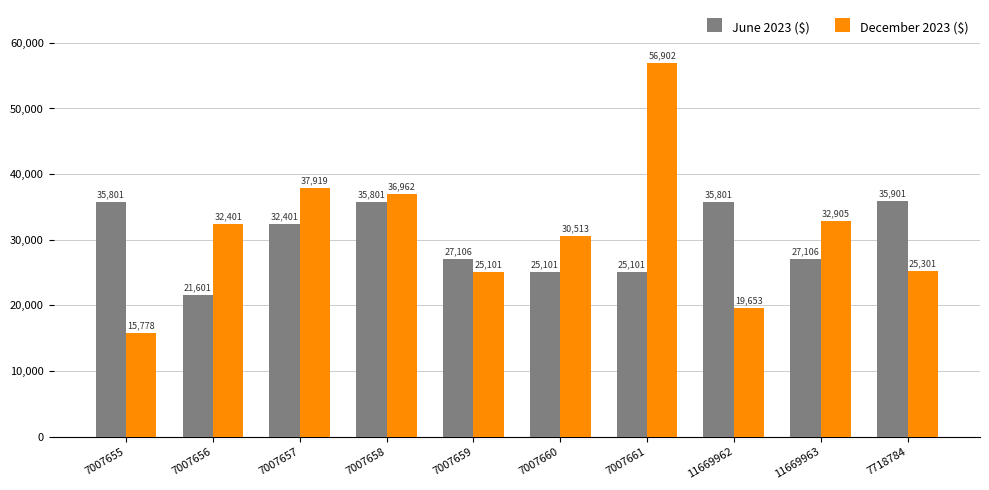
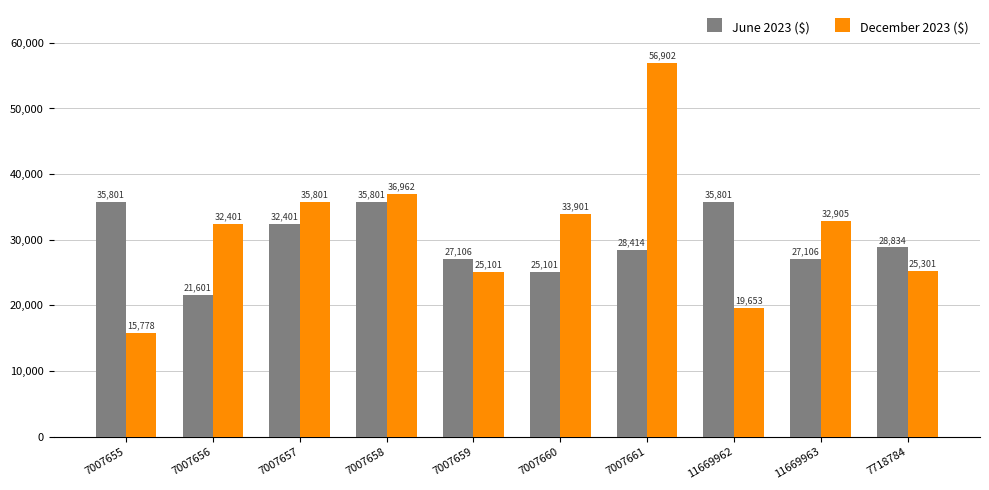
  {
    "June 2023 ($)": {
      "7007655": "35,801",
      "7007656": "21,601",
      "7007657": "32,401",
      "7007658": "35,801",
      "7007659": "27,106",
      "7007660": "25,101",
-     "7007661": "25,101",
+     "7007661": "28,414",
      "11669962": "35,801",
      "11669963": "27,106",
-     "7718784": "35,901"
+     "7718784": "28,834"
    },
    "December 2023 ($)": {
      "7007655": "15,778",
      "7007656": "32,401",
-     "7007657": "37,919",
+     "7007657": "35,801",
      "7007658": "36,962",
      "7007659": "25,101",
-     "7007660": "30,513",
+     "7007660": "33,901",
      "7007661": "56,902",
      "11669962": "19,653",
      "11669963": "32,905",
      "7718784": "25,301"
    }
  }
